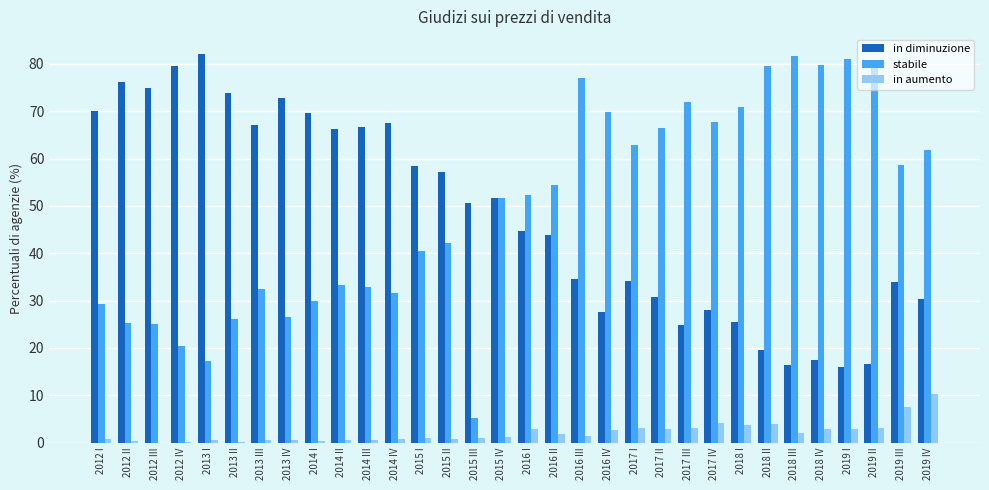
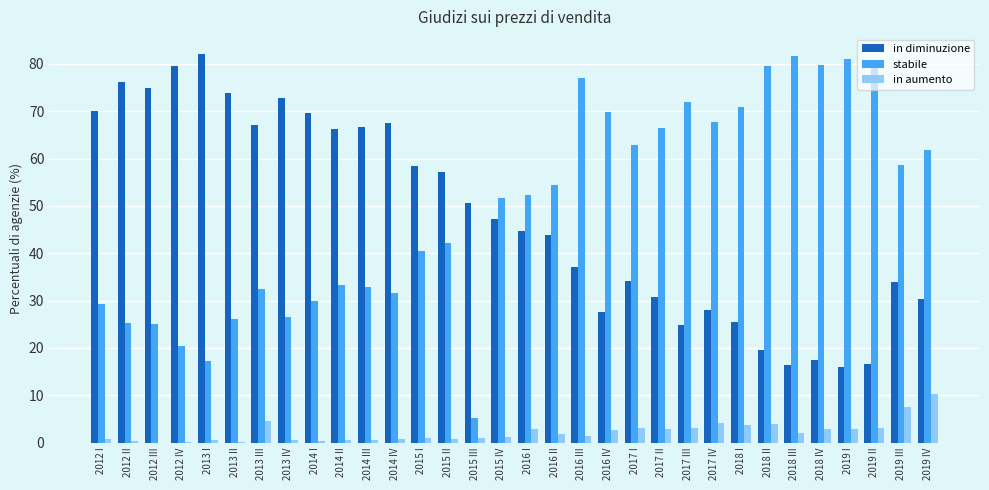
  {
    "in diminuzione": {
      "2012 I": 70,
      "2012 II": 76,
      "2012 III": 75,
      "2012 IV": 80,
      "2013 I": 82,
      "2013 II": 74,
      "2013 III": 67,
      "2013 IV": 73,
      "2014 I": 70,
      "2014 II": 66,
      "2014 III": 67,
      "2014 IV": 68,
      "2015 I": 59,
      "2015 II": 57,
      "2015 III": 51,
-     "2015 IV": 52,
+     "2015 IV": 47,
      "2016 I": 45,
      "2016 II": 44,
-     "2016 III": 35,
+     "2016 III": 37,
      "2016 IV": 28,
      "2017 I": 34,
      "2017 II": 31,
      "2017 III": 25,
      "2017 IV": 28,
      "2018 I": 25,
      "2018 II": 20,
      "2018 III": 16,
      "2018 IV": 18,
      "2019 I": 16,
      "2019 II": 17,
      "2019 III": 34,
      "2019 IV": 30
    },
    "stabile": {
      "2012 I": 29,
      "2012 II": 25,
      "2012 III": 25,
      "2012 IV": 20,
      "2013 I": 17,
      "2013 II": 26,
      "2013 III": 32,
      "2013 IV": 27,
      "2014 I": 30,
      "2014 II": 33,
      "2014 III": 33,
      "2014 IV": 32,
      "2015 I": 41,
      "2015 II": 42,
      "2015 III": 5,
      "2015 IV": 52,
      "2016 I": 52,
      "2016 II": 54,
      "2016 III": 77,
      "2016 IV": 70,
      "2017 I": 63,
      "2017 II": 66,
      "2017 III": 72,
      "2017 IV": 68,
      "2018 I": 71,
      "2018 II": 80,
      "2018 III": 82,
      "2018 IV": 80,
      "2019 I": 81,
      "2019 III": 59,
      "2019 IV": 62
    },
    "in aumento": {
      "2012 I": 1,
      "2012 III": 0,
-     "2013 III": 1,
+     "2013 III": 5,
      "2013 IV": 1,
      "2014 IV": 1,
      "2015 I": 1,
      "2015 II": 1,
      "2015 III": 1,
      "2015 IV": 1,
      "2016 I": 3,
      "2016 II": 2,
      "2016 III": 1,
      "2016 IV": 3,
      "2017 I": 3,
      "2017 II": 3,
      "2017 III": 3,
      "2017 IV": 4,
      "2018 I": 4,
      "2018 II": 4,
      "2018 III": 2,
      "2018 IV": 3,
      "2019 I": 3,
      "2019 II": 3,
      "2019 III": 7,
      "2019 IV": 10
    }
  }
